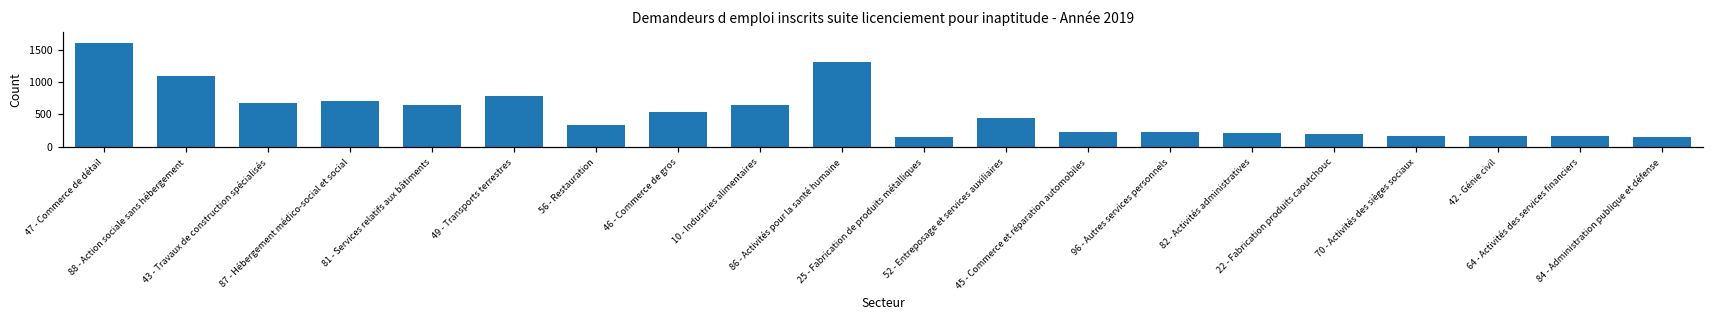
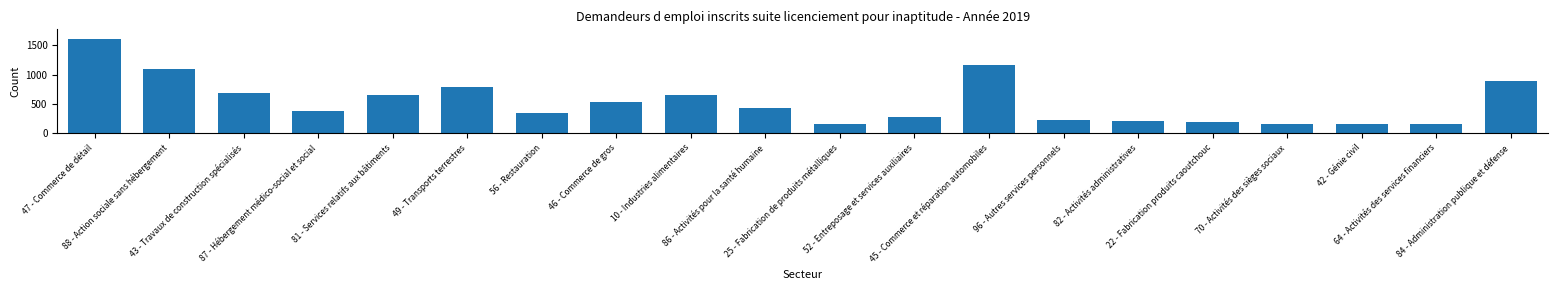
  {
    "47 - Commerce de détail": 1600,
    "88 - Action sociale sans hébergement": 1100,
    "43 - Travaux de construction spécialisés": 700,
-   "87 - Hébergement médico-social et social": 700,
+   "87 - Hébergement médico-social et social": 400,
    "81 - Services relatifs aux bâtiments": 700,
    "49 - Transports terrestres": 800,
    "56 - Restauration": 300,
    "46 - Commerce de gros": 500,
    "10 - Industries alimentaires": 700,
-   "86 - Activités pour la santé humaine": 1300,
+   "86 - Activités pour la santé humaine": 400,
    "25 - Fabrication de produits métalliques": 200,
-   "52 - Entreposage et services auxiliaires": 400,
-   "45 - Commerce et réparation automobiles": 200,
+   "52 - Entreposage et services auxiliaires": 300,
+   "45 - Commerce et réparation automobiles": 1200,
    "96 - Autres services personnels": 200,
    "82 - Activités administratives": 200,
    "22 - Fabrication produits caoutchouc": 200,
    "70 - Activités des sièges sociaux": 200,
    "42 - Génie civil": 200,
    "64 - Activités des services financiers": 200,
-   "84 - Administration publique et défense": 100
+   "84 - Administration publique et défense": 900
  }
